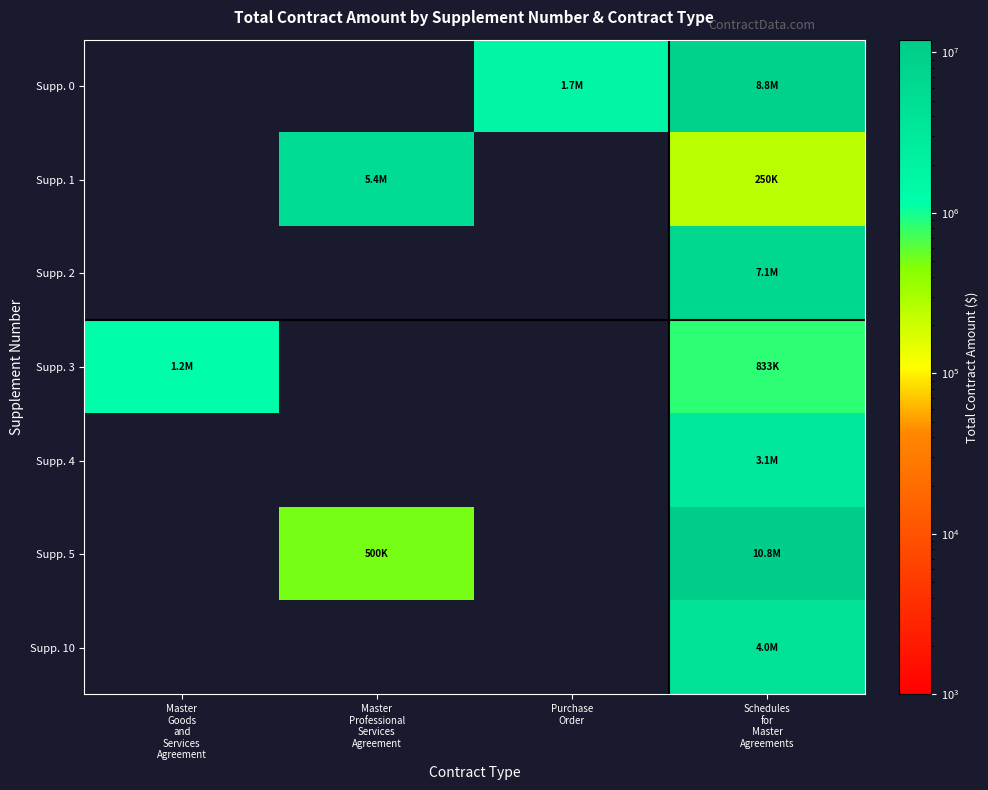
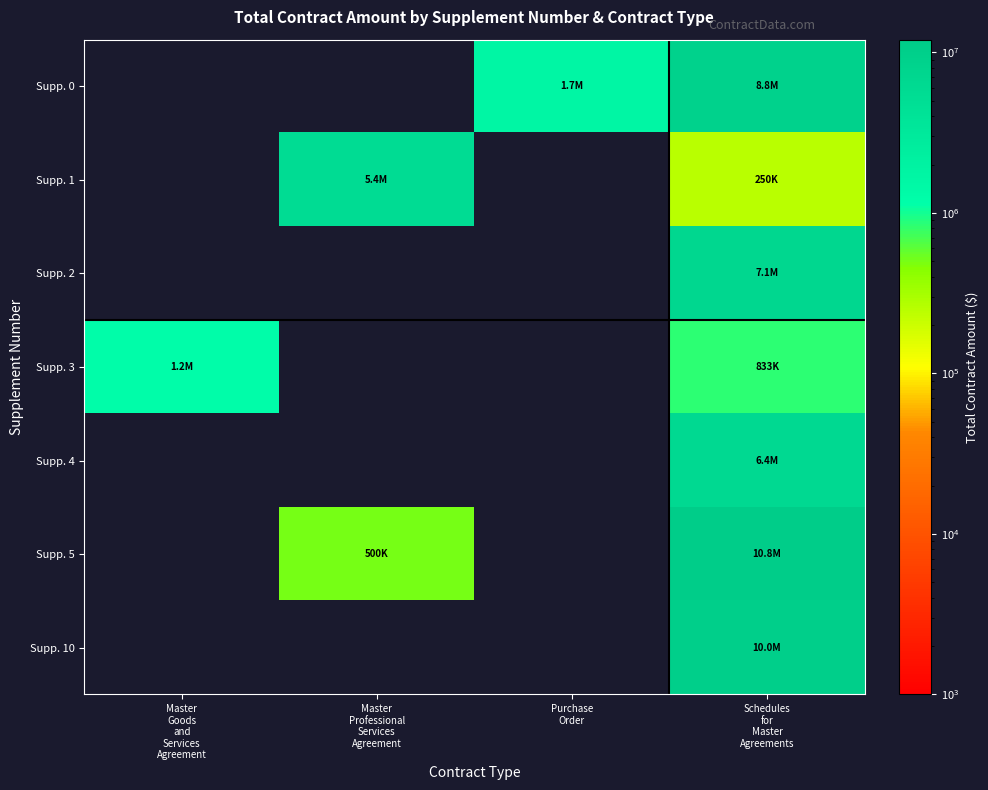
  {
    "Supp. 0": {
      "Purchase Order": "1.7M",
      "Schedules for Master Agreements": "8.8M"
    },
    "Supp. 1": {
      "Master Professional Services Agreement": "5.4M",
      "Schedules for Master Agreements": "250K"
    },
    "Supp. 2": {
      "Schedules for Master Agreements": "7.1M"
    },
    "Supp. 3": {
      "Master Goods and Services Agreement": "1.2M",
      "Schedules for Master Agreements": "833K"
    },
    "Supp. 4": {
-     "Schedules for Master Agreements": "3.1M"
+     "Schedules for Master Agreements": "6.4M"
    },
    "Supp. 5": {
      "Master Professional Services Agreement": "500K",
      "Schedules for Master Agreements": "10.8M"
    },
    "Supp. 10": {
-     "Schedules for Master Agreements": "4.0M"
+     "Schedules for Master Agreements": "10.0M"
    }
  }
